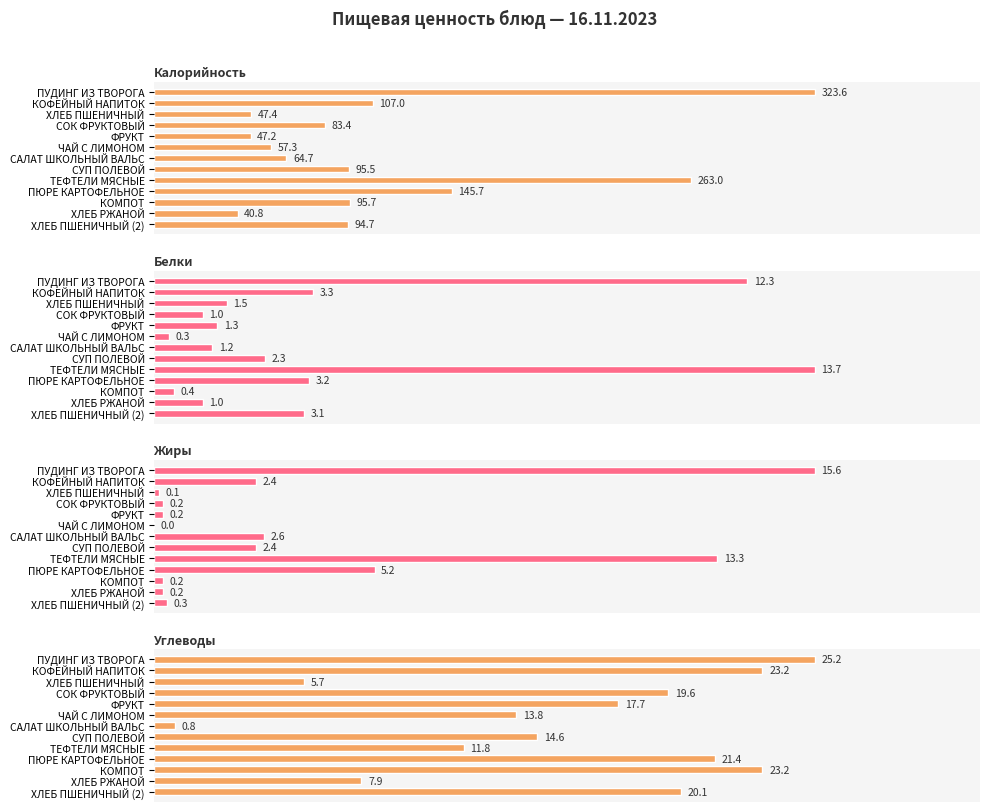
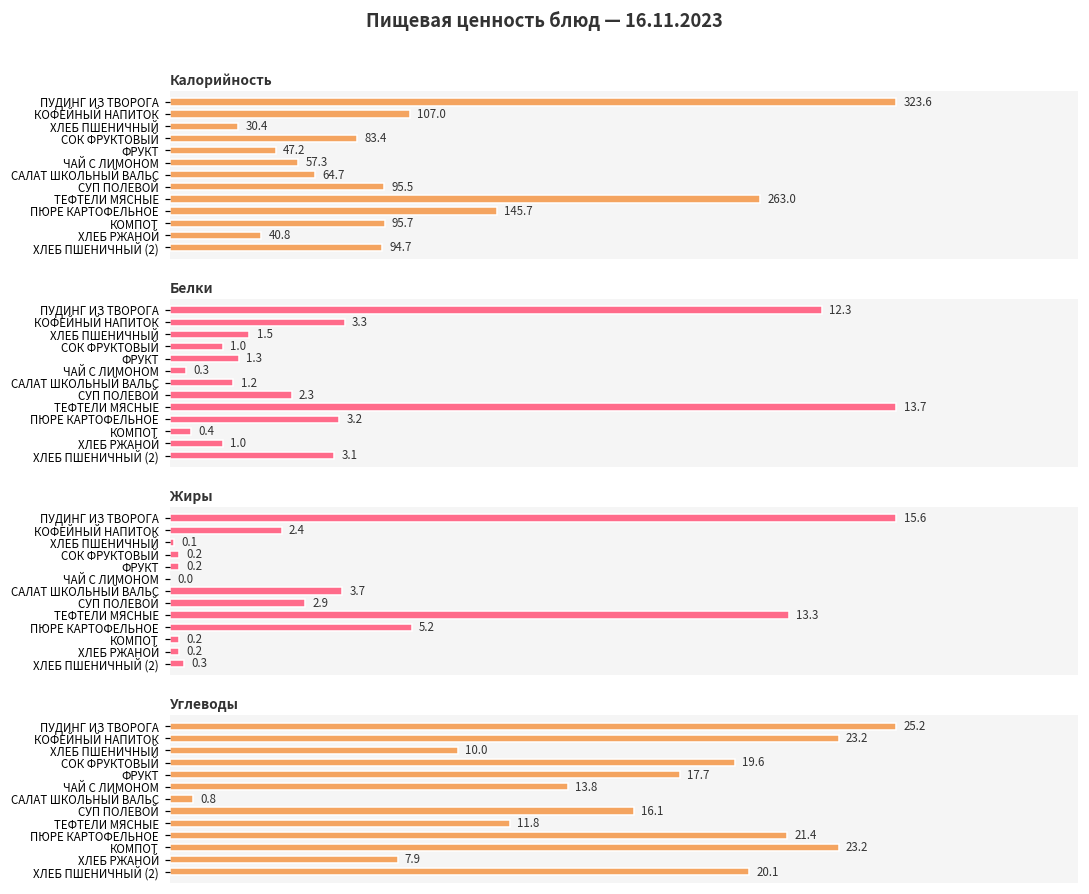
  {
    "Калорийность": {
      "ПУДИНГ ИЗ ТВОРОГА": 323.6,
      "КОФЕЙНЫЙ НАПИТОК": 107.0,
-     "ХЛЕБ ПШЕНИЧНЫЙ": 47.4,
+     "ХЛЕБ ПШЕНИЧНЫЙ": 30.4,
      "СОК ФРУКТОВЫЙ": 83.4,
      "ФРУКТ": 47.2,
      "ЧАЙ С ЛИМОНОМ": 57.3,
      "САЛАТ ШКОЛЬНЫЙ ВАЛЬС": 64.7,
      "СУП ПОЛЕВОЙ": 95.5,
      "ТЕФТЕЛИ МЯСНЫЕ": 263.0,
      "ПЮРЕ КАРТОФЕЛЬНОЕ": 145.7,
      "КОМПОТ": 95.7,
      "ХЛЕБ РЖАНОЙ": 40.8,
      "ХЛЕБ ПШЕНИЧНЫЙ (2)": 94.7
    },
    "Белки": {
      "ПУДИНГ ИЗ ТВОРОГА": 12.3,
      "КОФЕЙНЫЙ НАПИТОК": 3.3,
      "ХЛЕБ ПШЕНИЧНЫЙ": 1.5,
      "СОК ФРУКТОВЫЙ": 1.0,
      "ФРУКТ": 1.3,
      "ЧАЙ С ЛИМОНОМ": 0.3,
      "САЛАТ ШКОЛЬНЫЙ ВАЛЬС": 1.2,
      "СУП ПОЛЕВОЙ": 2.3,
      "ТЕФТЕЛИ МЯСНЫЕ": 13.7,
      "ПЮРЕ КАРТОФЕЛЬНОЕ": 3.2,
      "КОМПОТ": 0.4,
      "ХЛЕБ РЖАНОЙ": 1.0,
      "ХЛЕБ ПШЕНИЧНЫЙ (2)": 3.1
    },
    "Жиры": {
      "ПУДИНГ ИЗ ТВОРОГА": 15.6,
      "КОФЕЙНЫЙ НАПИТОК": 2.4,
      "ХЛЕБ ПШЕНИЧНЫЙ": 0.1,
      "СОК ФРУКТОВЫЙ": 0.2,
      "ФРУКТ": 0.2,
      "ЧАЙ С ЛИМОНОМ": 0.0,
-     "САЛАТ ШКОЛЬНЫЙ ВАЛЬС": 2.6,
-     "СУП ПОЛЕВОЙ": 2.4,
+     "САЛАТ ШКОЛЬНЫЙ ВАЛЬС": 3.7,
+     "СУП ПОЛЕВОЙ": 2.9,
      "ТЕФТЕЛИ МЯСНЫЕ": 13.3,
      "ПЮРЕ КАРТОФЕЛЬНОЕ": 5.2,
      "КОМПОТ": 0.2,
      "ХЛЕБ РЖАНОЙ": 0.2,
      "ХЛЕБ ПШЕНИЧНЫЙ (2)": 0.3
    },
    "Углеводы": {
      "ПУДИНГ ИЗ ТВОРОГА": 25.2,
      "КОФЕЙНЫЙ НАПИТОК": 23.2,
-     "ХЛЕБ ПШЕНИЧНЫЙ": 5.7,
+     "ХЛЕБ ПШЕНИЧНЫЙ": 10.0,
      "СОК ФРУКТОВЫЙ": 19.6,
      "ФРУКТ": 17.7,
      "ЧАЙ С ЛИМОНОМ": 13.8,
      "САЛАТ ШКОЛЬНЫЙ ВАЛЬС": 0.8,
-     "СУП ПОЛЕВОЙ": 14.6,
+     "СУП ПОЛЕВОЙ": 16.1,
      "ТЕФТЕЛИ МЯСНЫЕ": 11.8,
      "ПЮРЕ КАРТОФЕЛЬНОЕ": 21.4,
      "КОМПОТ": 23.2,
      "ХЛЕБ РЖАНОЙ": 7.9,
      "ХЛЕБ ПШЕНИЧНЫЙ (2)": 20.1
    }
  }
